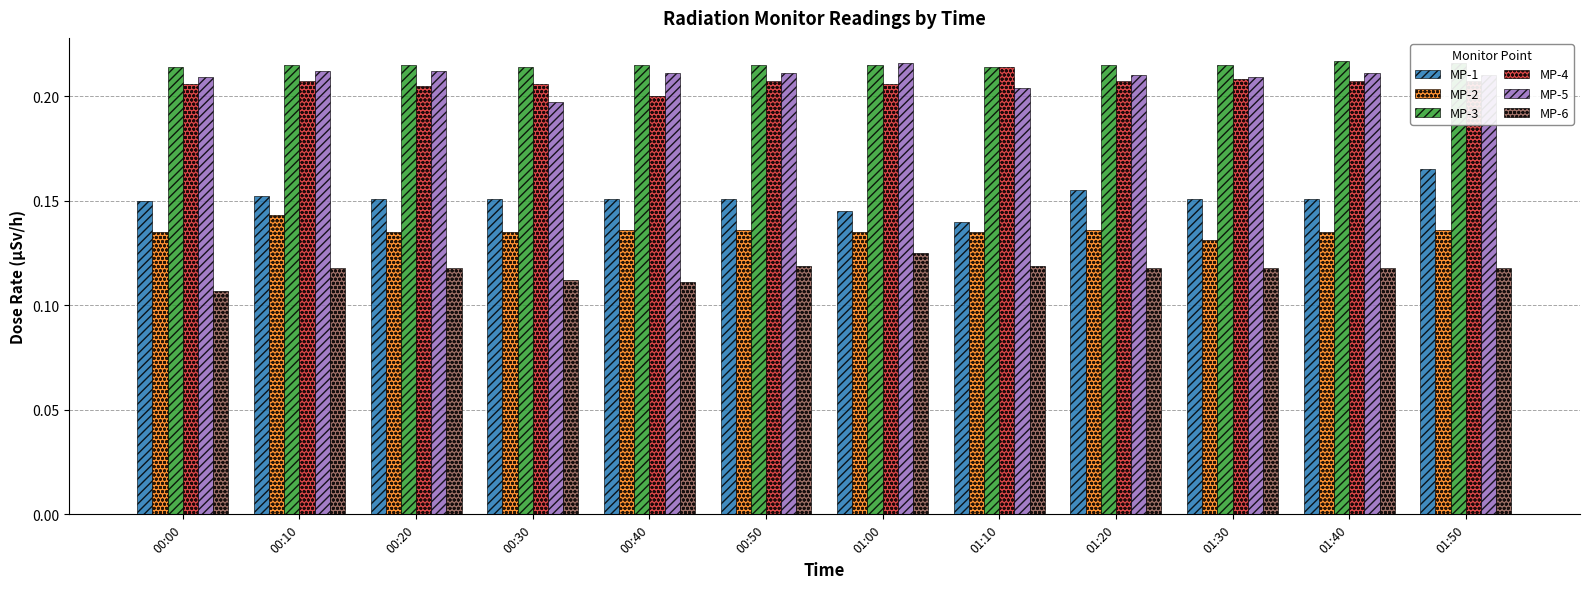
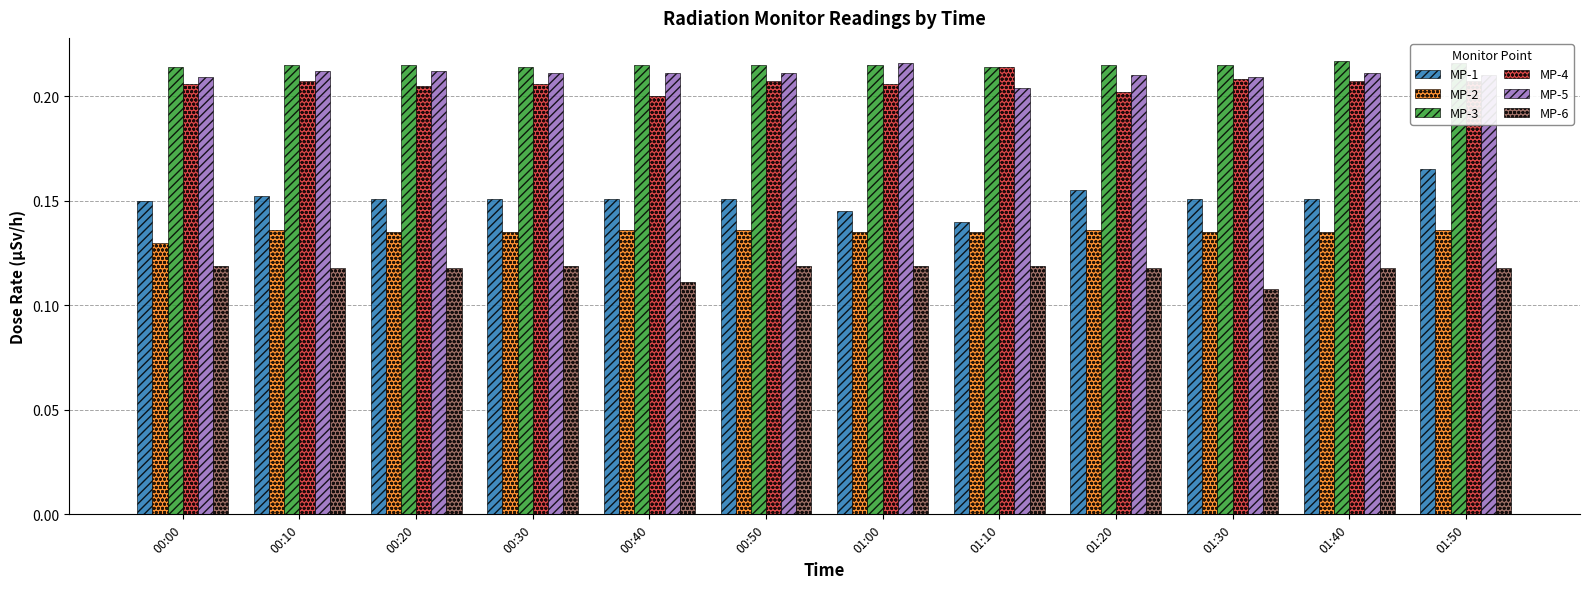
  {
    "MP-1": {
      "00:00": 0.150,
      "00:10": 0.152,
      "00:20": 0.151,
      "00:30": 0.151,
      "00:40": 0.151,
      "00:50": 0.151,
      "01:00": 0.145,
      "01:10": 0.140,
      "01:20": 0.155,
      "01:30": 0.151,
      "01:40": 0.151,
      "01:50": 0.165
    },
    "MP-2": {
-     "00:00": 0.135,
-     "00:10": 0.143,
+     "00:00": 0.130,
+     "00:10": 0.136,
      "00:20": 0.135,
      "00:30": 0.135,
      "00:40": 0.136,
      "00:50": 0.136,
      "01:00": 0.135,
      "01:10": 0.135,
      "01:20": 0.136,
-     "01:30": 0.131,
+     "01:30": 0.135,
      "01:40": 0.135,
      "01:50": 0.136
    },
    "MP-3": {
      "00:00": 0.214,
      "00:10": 0.215,
      "00:20": 0.215,
      "00:30": 0.214,
      "00:40": 0.215,
      "00:50": 0.215,
      "01:00": 0.215,
      "01:10": 0.214,
      "01:20": 0.215,
      "01:30": 0.215,
      "01:40": 0.217
    },
    "MP-4": {
      "00:00": 0.206,
      "00:10": 0.207,
      "00:20": 0.205,
      "00:30": 0.206,
      "00:40": 0.200,
      "00:50": 0.207,
      "01:00": 0.206,
      "01:10": 0.214,
-     "01:20": 0.207,
+     "01:20": 0.202,
      "01:30": 0.208,
      "01:40": 0.207
    },
    "MP-5": {
      "00:00": 0.209,
      "00:10": 0.212,
      "00:20": 0.212,
-     "00:30": 0.197,
+     "00:30": 0.211,
      "00:40": 0.211,
      "00:50": 0.211,
      "01:00": 0.216,
      "01:10": 0.204,
      "01:20": 0.210,
      "01:30": 0.209,
      "01:40": 0.211
    },
    "MP-6": {
-     "00:00": 0.107,
+     "00:00": 0.119,
      "00:10": 0.118,
      "00:20": 0.118,
-     "00:30": 0.112,
+     "00:30": 0.119,
      "00:40": 0.111,
      "00:50": 0.119,
-     "01:00": 0.125,
+     "01:00": 0.119,
      "01:10": 0.119,
      "01:20": 0.118,
-     "01:30": 0.118,
+     "01:30": 0.108,
      "01:40": 0.118,
      "01:50": 0.118
    }
  }
